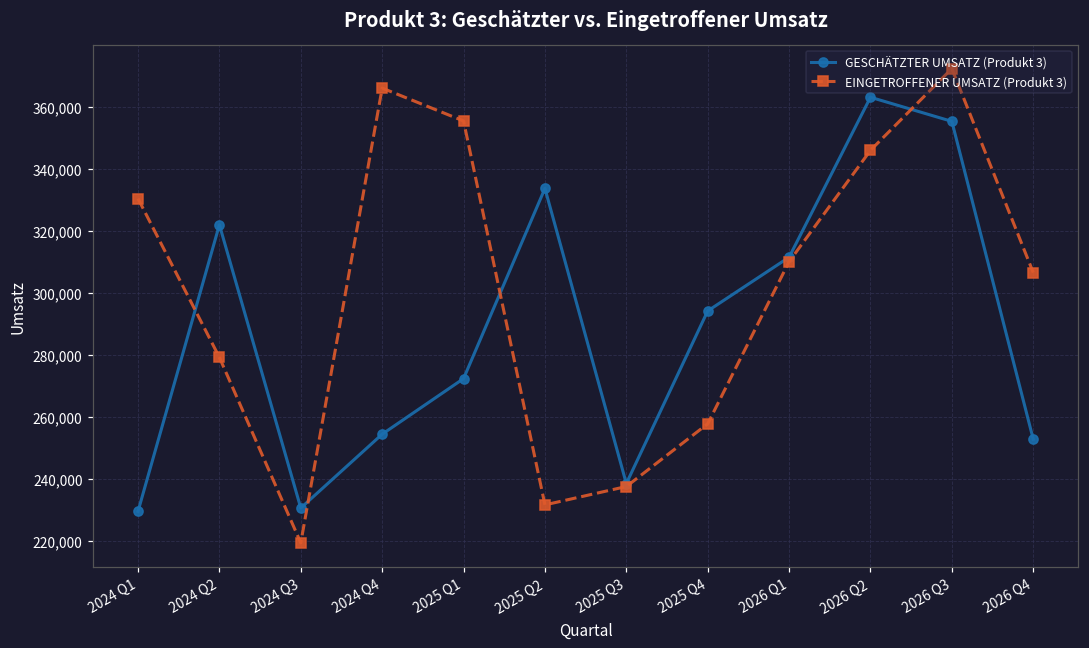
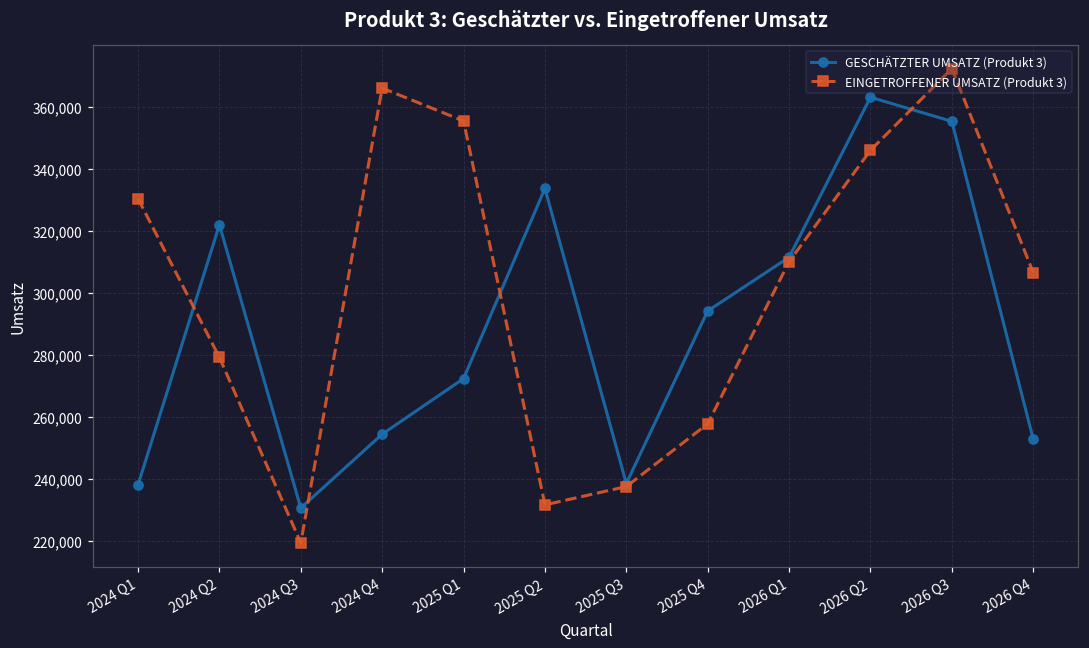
  {
    "GESCHÄTZTER UMSATZ (Produkt 3)": {
-     "2024 Q1": "229,000",
+     "2024 Q1": "238,000",
      "2024 Q2": "322,000",
      "2024 Q3": "230,000",
      "2024 Q4": "254,000",
      "2025 Q1": "272,000",
      "2025 Q2": "334,000",
      "2025 Q3": "238,000",
      "2025 Q4": "294,000",
      "2026 Q1": "311,000",
      "2026 Q2": "363,000",
      "2026 Q3": "355,000",
      "2026 Q4": "253,000"
    },
    "EINGETROFFENER UMSATZ (Produkt 3)": {
      "2024 Q1": "330,000",
      "2024 Q2": "279,000",
      "2024 Q3": "219,000",
      "2024 Q4": "366,000",
      "2025 Q1": "355,000",
      "2025 Q2": "232,000",
      "2025 Q3": "237,000",
      "2025 Q4": "258,000",
      "2026 Q1": "310,000",
      "2026 Q2": "346,000",
      "2026 Q4": "306,000"
    }
  }
